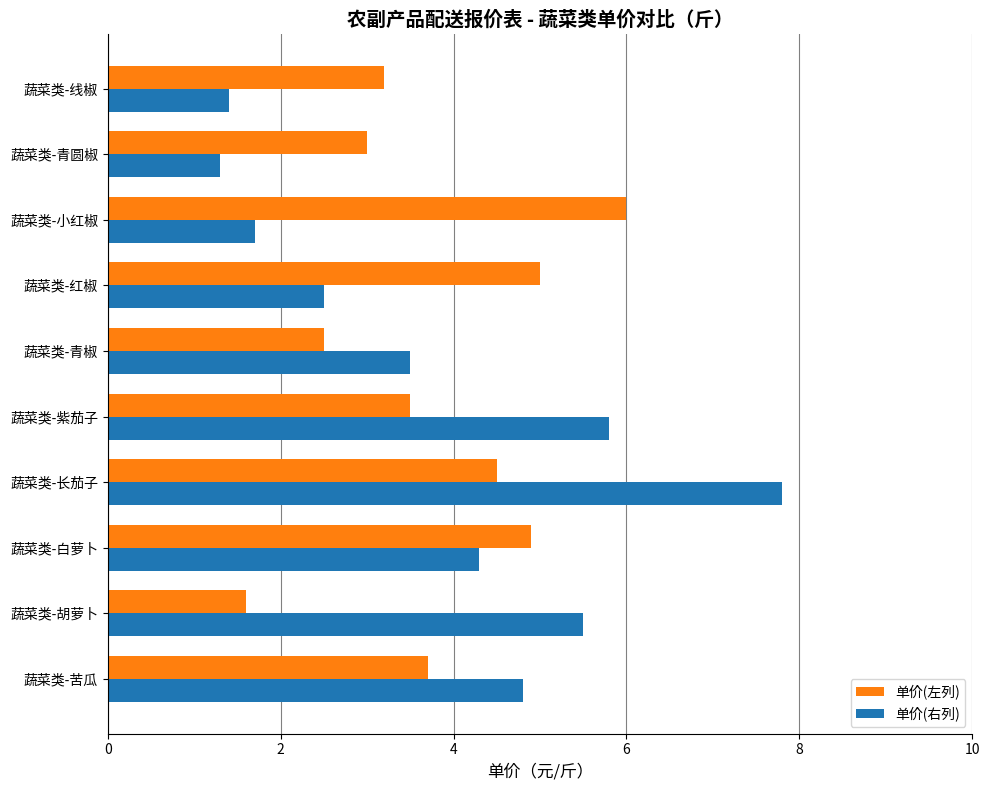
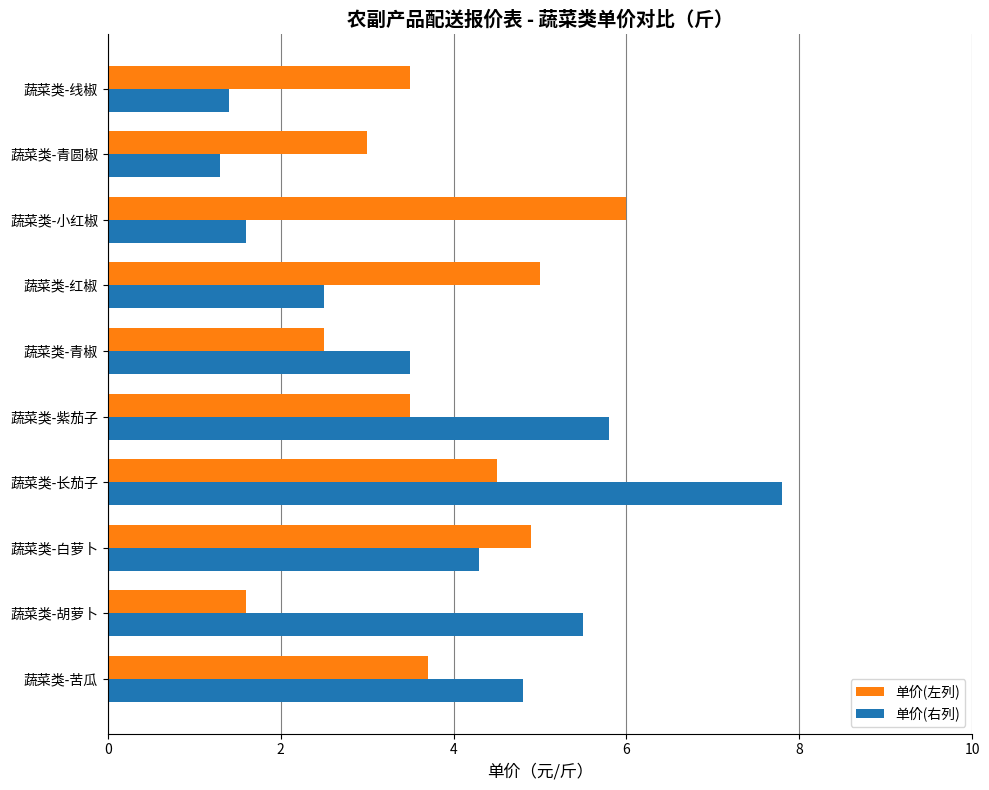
  {
    "单价(左列)": {
-     "蔬菜类-线椒": 3.2,
+     "蔬菜类-线椒": 3.5,
      "蔬菜类-青圆椒": 3.0,
      "蔬菜类-小红椒": 6.0,
      "蔬菜类-红椒": 5.0,
      "蔬菜类-青椒": 2.5,
      "蔬菜类-紫茄子": 3.5,
      "蔬菜类-长茄子": 4.5,
      "蔬菜类-白萝卜": 4.9,
      "蔬菜类-胡萝卜": 1.6,
      "蔬菜类-苦瓜": 3.7
    },
    "单价(右列)": {
      "蔬菜类-线椒": 1.4,
      "蔬菜类-青圆椒": 1.3,
-     "蔬菜类-小红椒": 1.7,
+     "蔬菜类-小红椒": 1.6,
      "蔬菜类-红椒": 2.5,
      "蔬菜类-青椒": 3.5,
      "蔬菜类-紫茄子": 5.8,
      "蔬菜类-长茄子": 7.8,
      "蔬菜类-白萝卜": 4.3,
      "蔬菜类-胡萝卜": 5.5,
      "蔬菜类-苦瓜": 4.8
    }
  }
